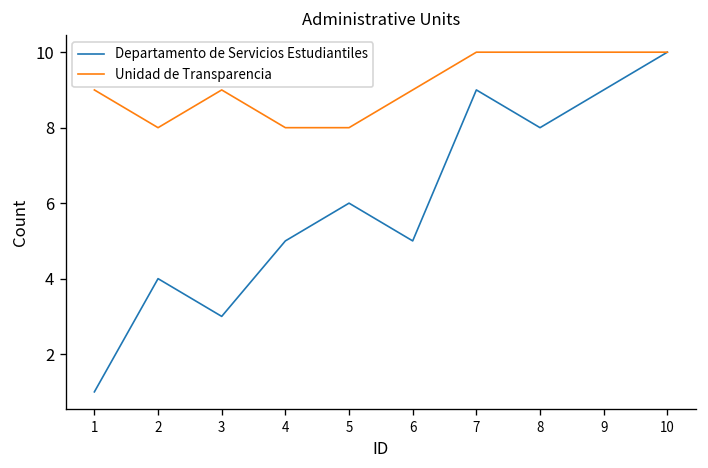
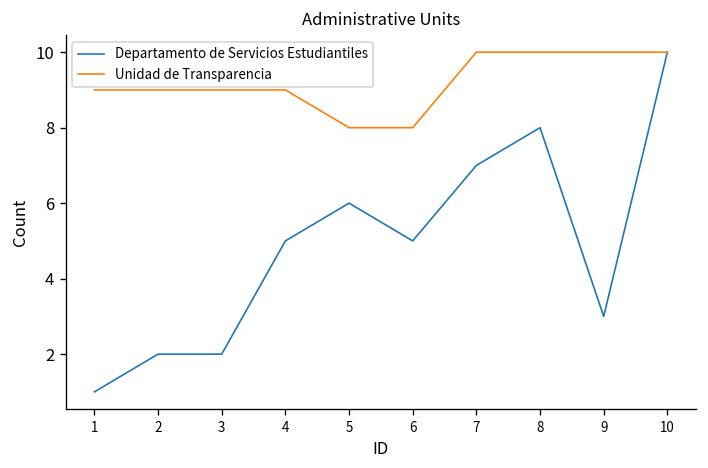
  {
    "Departamento de Servicios Estudiantiles": {
      "1": 1,
-     "2": 4,
-     "3": 3,
+     "2": 2,
+     "3": 2,
      "4": 5,
      "5": 6,
      "6": 5,
-     "7": 9,
+     "7": 7,
      "8": 8,
-     "9": 9
+     "9": 3
    },
    "Unidad de Transparencia": {
      "1": 9,
-     "2": 8,
+     "2": 9,
      "3": 9,
-     "4": 8,
+     "4": 9,
      "5": 8,
-     "6": 9,
+     "6": 8,
      "7": 10,
      "8": 10,
      "9": 10
    }
  }
